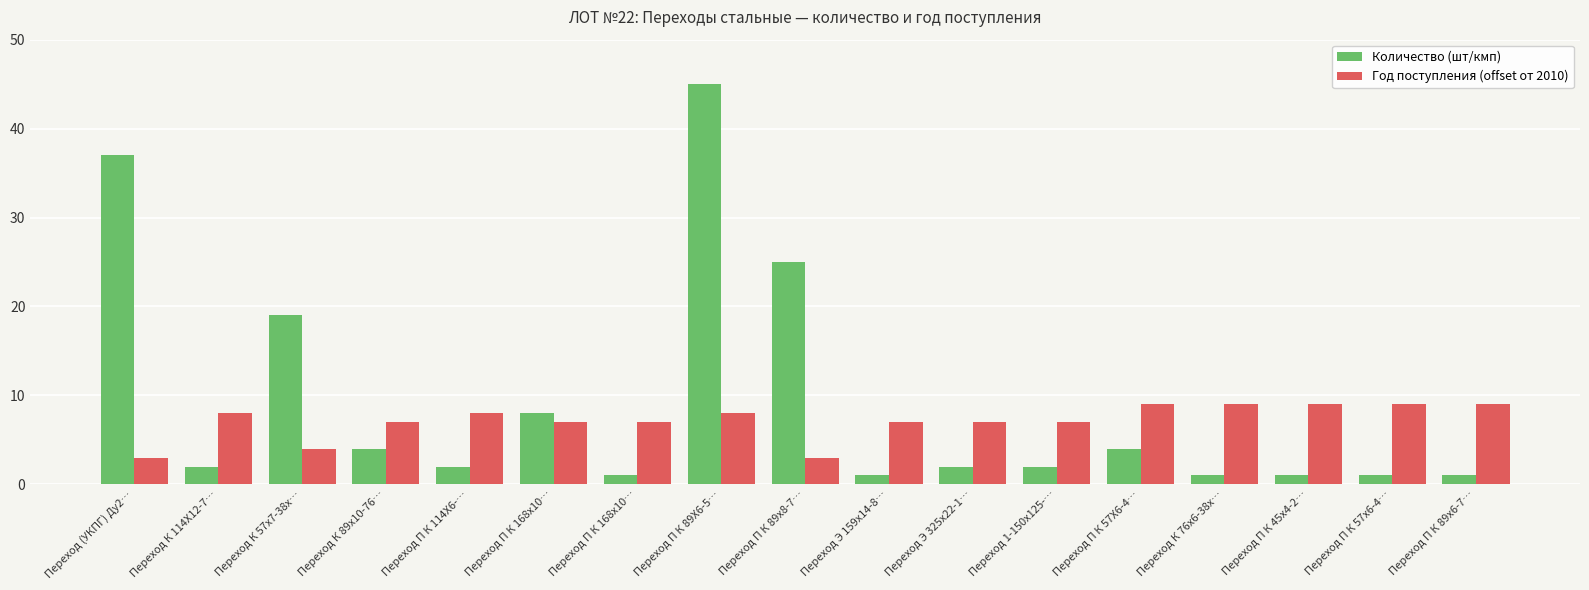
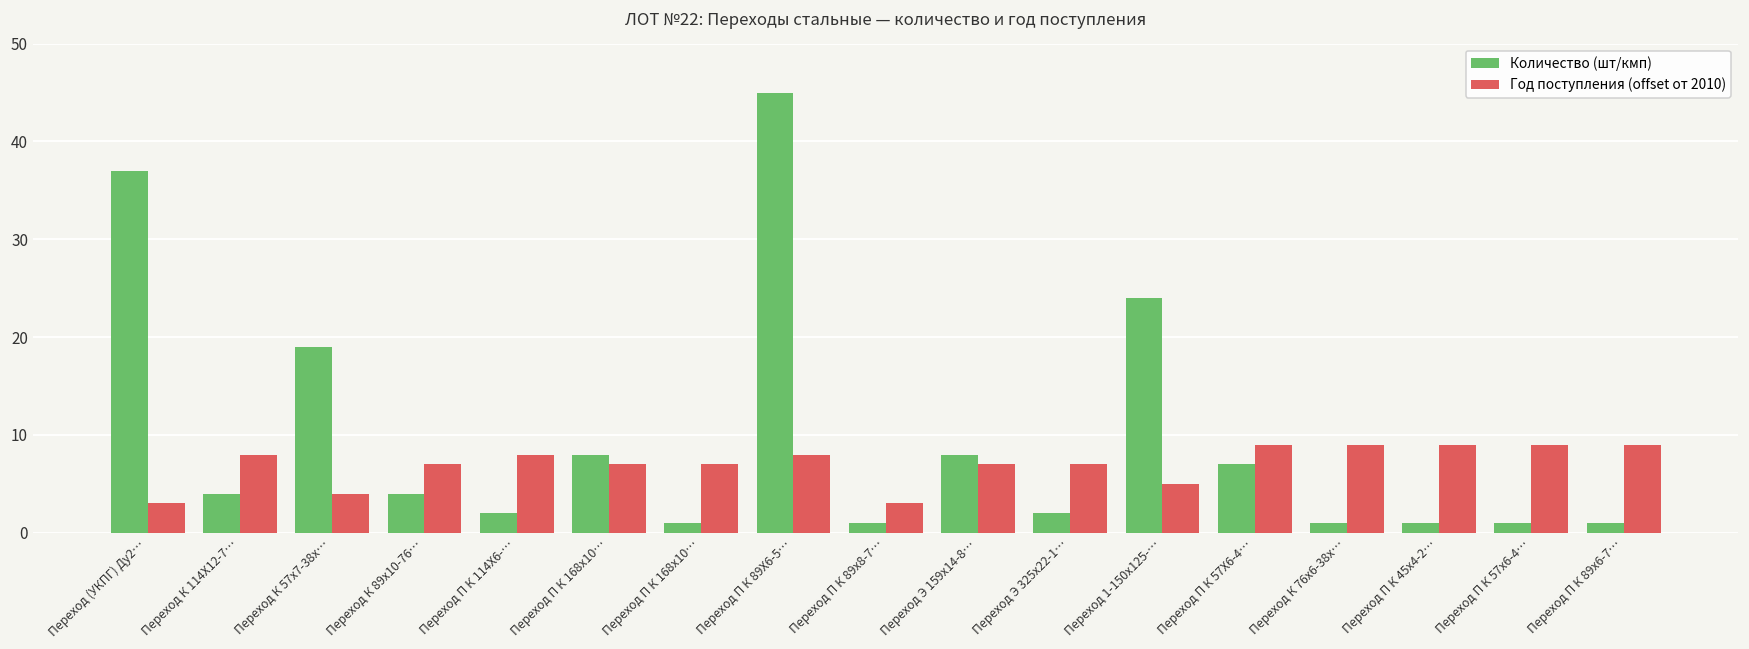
  {
    "Количество (шт/кмп)": {
      "Переход (УКПГ) Ду2…": 37,
-     "Переход К 114Х12-7…": 2,
+     "Переход К 114Х12-7…": 4,
      "Переход К 57х7-38х…": 19,
      "Переход К 89х10-76…": 4,
      "Переход П К 114Х6-…": 2,
      "Переход П К 89Х6-5…": 45,
-     "Переход П К 89х8-7…": 25,
-     "Переход Э 159х14-8…": 1,
+     "Переход П К 89х8-7…": 1,
+     "Переход Э 159х14-8…": 8,
      "Переход Э 325х22-1…": 2,
-     "Переход 1-150х125-…": 2,
-     "Переход П К 57Х6-4…": 4,
+     "Переход 1-150х125-…": 24,
+     "Переход П К 57Х6-4…": 7,
      "Переход К 76х6-38х…": 1,
      "Переход П К 45х4-2…": 1,
      "Переход П К 57х6-4…": 1,
      "Переход П К 89х6-7…": 1
    },
    "Год поступления (offset от 2010)": {
      "Переход (УКПГ) Ду2…": 3,
      "Переход К 114Х12-7…": 8,
      "Переход К 57х7-38х…": 4,
      "Переход К 89х10-76…": 7,
      "Переход П К 114Х6-…": 8,
      "Переход П К 89Х6-5…": 8,
      "Переход П К 89х8-7…": 3,
      "Переход Э 159х14-8…": 7,
      "Переход Э 325х22-1…": 7,
-     "Переход 1-150х125-…": 7,
+     "Переход 1-150х125-…": 5,
      "Переход П К 57Х6-4…": 9,
      "Переход К 76х6-38х…": 9,
      "Переход П К 45х4-2…": 9,
      "Переход П К 57х6-4…": 9,
      "Переход П К 89х6-7…": 9
    }
  }
